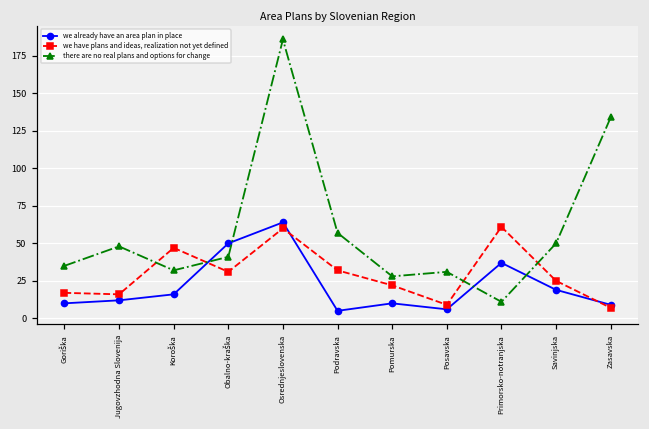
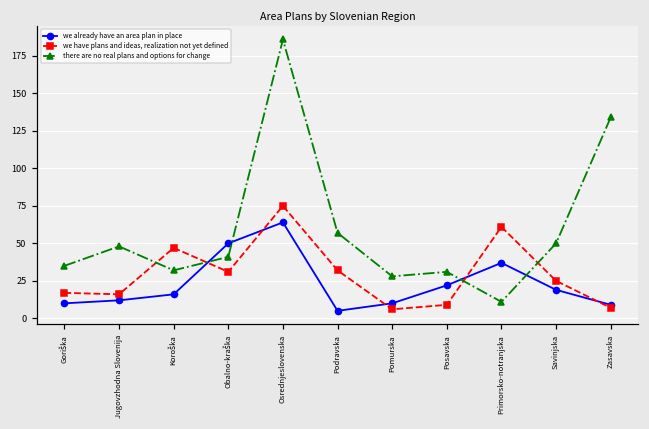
  {
    "we already have an area plan in place": {
      "Goriška": 10,
      "Jugovzhodna Slovenija": 12,
      "Koroška": 16,
      "Obalno-kraška": 50,
      "Osrednjeslovenska": 64,
      "Podravska": 5,
      "Pomurska": 10,
-     "Posavska": 6,
+     "Posavska": 22,
      "Primorsko-notranjska": 37,
      "Savinjska": 19,
      "Zasavska": 9
    },
    "we have plans and ideas, realization not yet defined": {
      "Goriška": 17,
      "Jugovzhodna Slovenija": 16,
      "Koroška": 47,
      "Obalno-kraška": 31,
-     "Osrednjeslovenska": 60,
+     "Osrednjeslovenska": 75,
      "Podravska": 32,
-     "Pomurska": 22,
+     "Pomurska": 6,
      "Posavska": 9,
      "Primorsko-notranjska": 61,
      "Savinjska": 25,
      "Zasavska": 7
    },
    "there are no real plans and options for change": {
      "Goriška": 35,
      "Jugovzhodna Slovenija": 48,
      "Koroška": 32,
      "Obalno-kraška": 41,
      "Osrednjeslovenska": 186,
      "Podravska": 57,
      "Pomurska": 28,
      "Posavska": 31,
      "Primorsko-notranjska": 11,
      "Savinjska": 50,
      "Zasavska": 134
    }
  }
